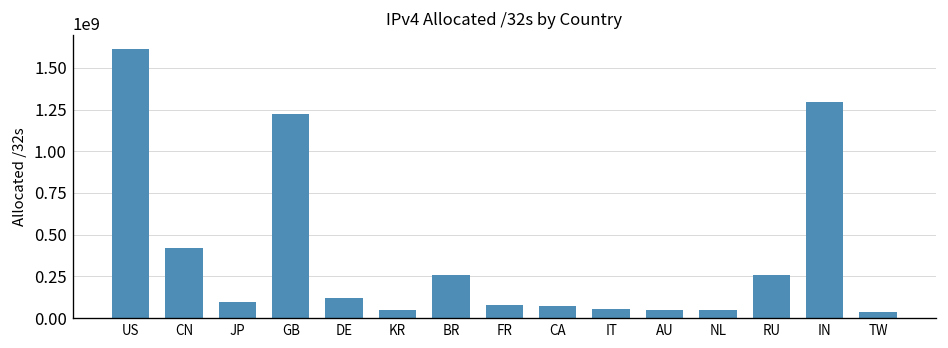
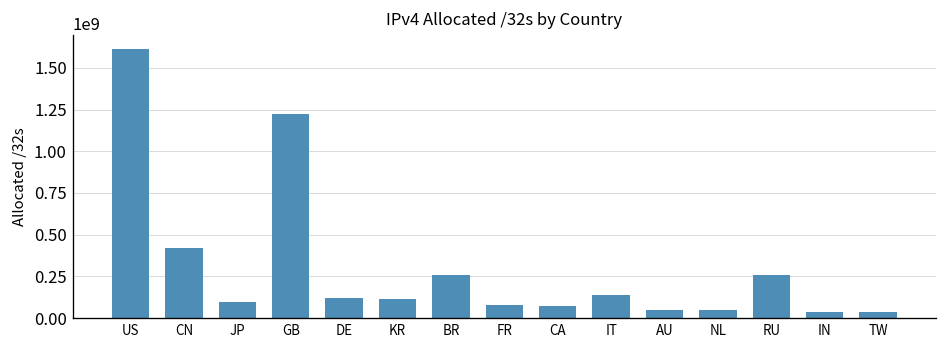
  {
    "US": 1610000000,
    "CN": 420000000,
    "JP": 100000000,
    "GB": 1220000000,
    "DE": 120000000,
-   "KR": 50000000,
+   "KR": 110000000,
    "BR": 260000000,
    "FR": 80000000,
    "CA": 70000000,
-   "IT": 50000000,
+   "IT": 140000000,
    "AU": 50000000,
    "NL": 50000000,
    "RU": 260000000,
-   "IN": 1290000000,
+   "IN": 40000000,
    "TW": 40000000
  }
